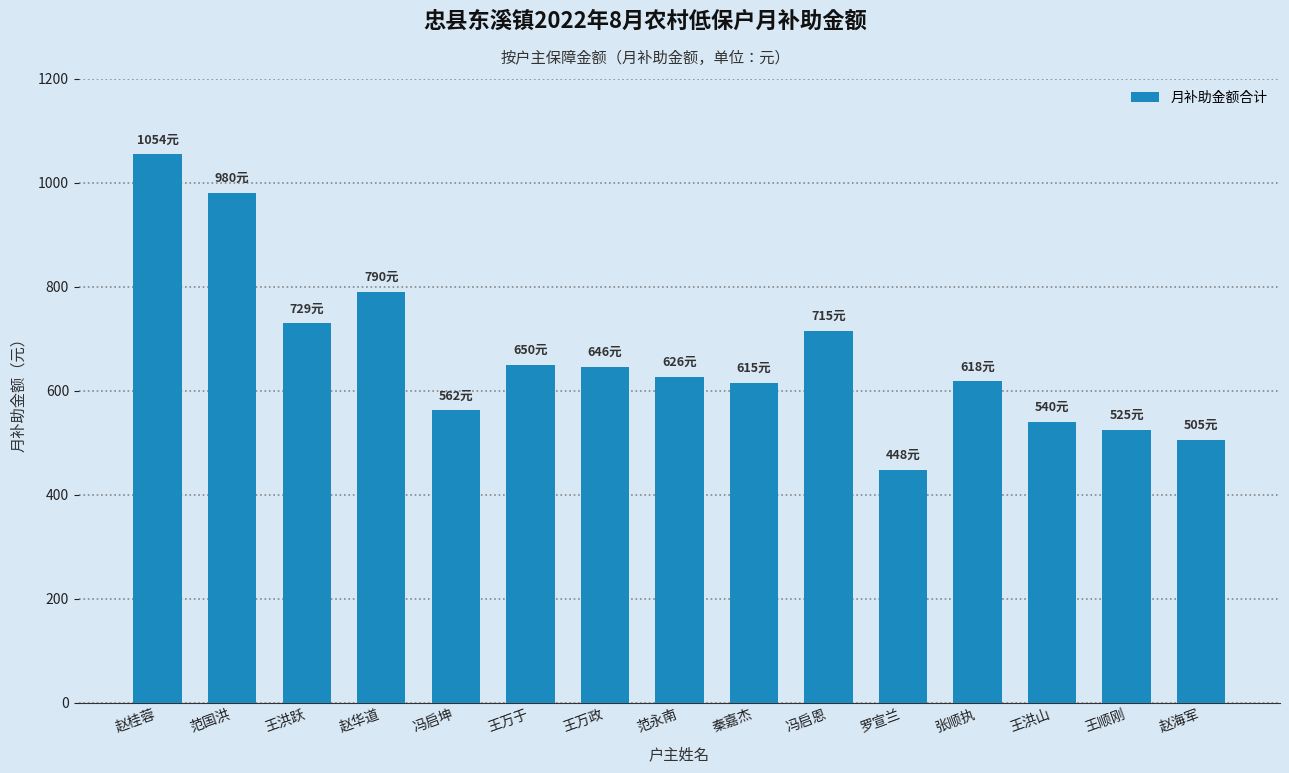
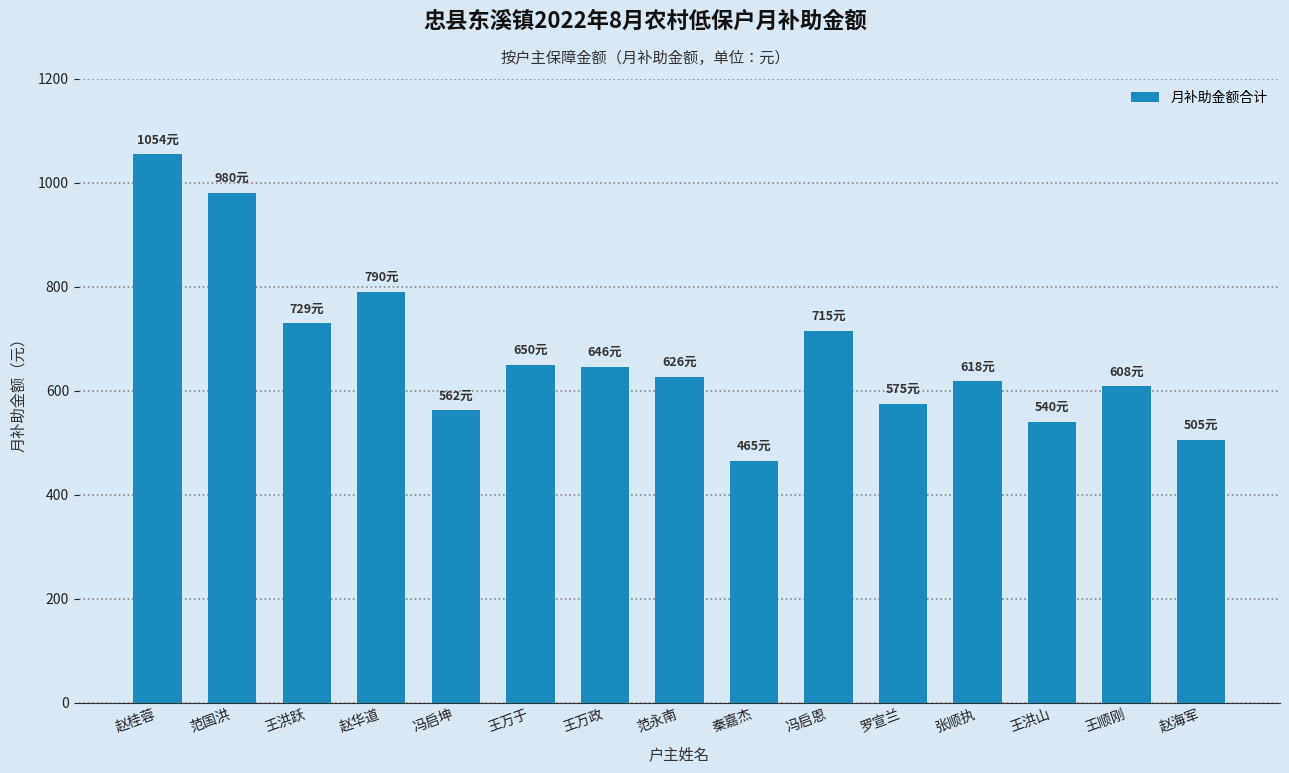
  {
    "赵桂蓉": "1054元",
    "范国洪": "980元",
    "王洪跃": "729元",
    "赵华道": "790元",
    "冯启坤": "562元",
    "王万于": "650元",
    "王万政": "646元",
    "范永南": "626元",
-   "秦嘉杰": "615元",
+   "秦嘉杰": "465元",
    "冯启恩": "715元",
-   "罗宣兰": "448元",
+   "罗宣兰": "575元",
    "张顺执": "618元",
    "王洪山": "540元",
-   "王顺刚": "525元",
+   "王顺刚": "608元",
    "赵海军": "505元"
  }
